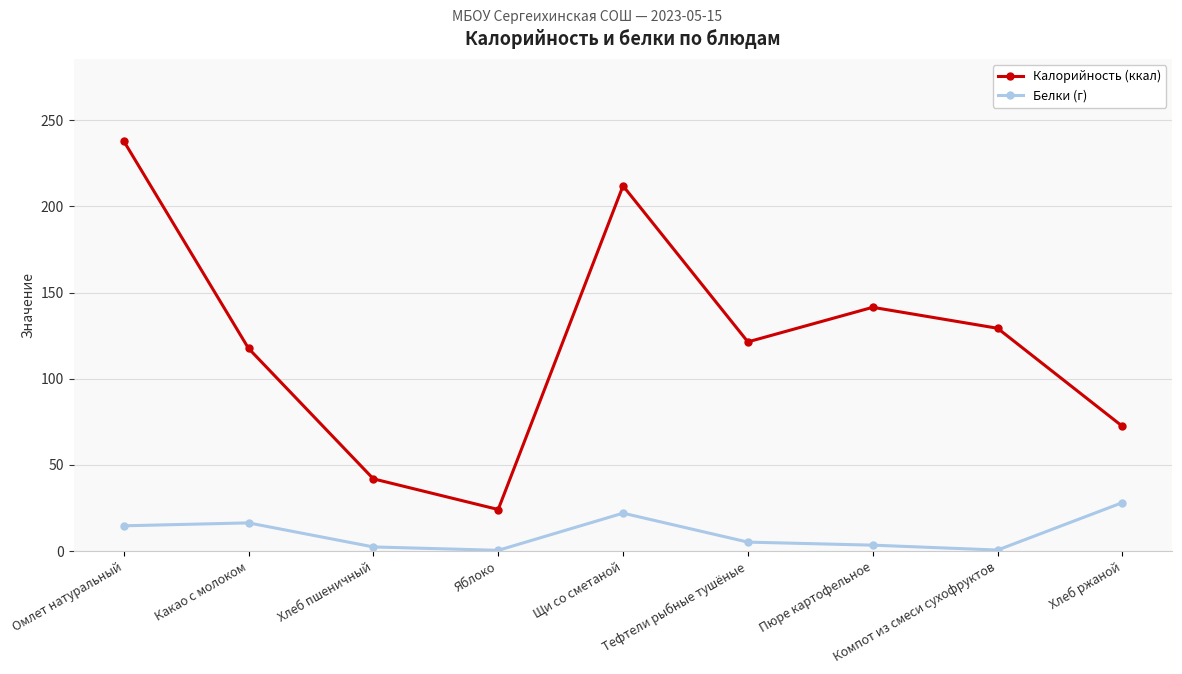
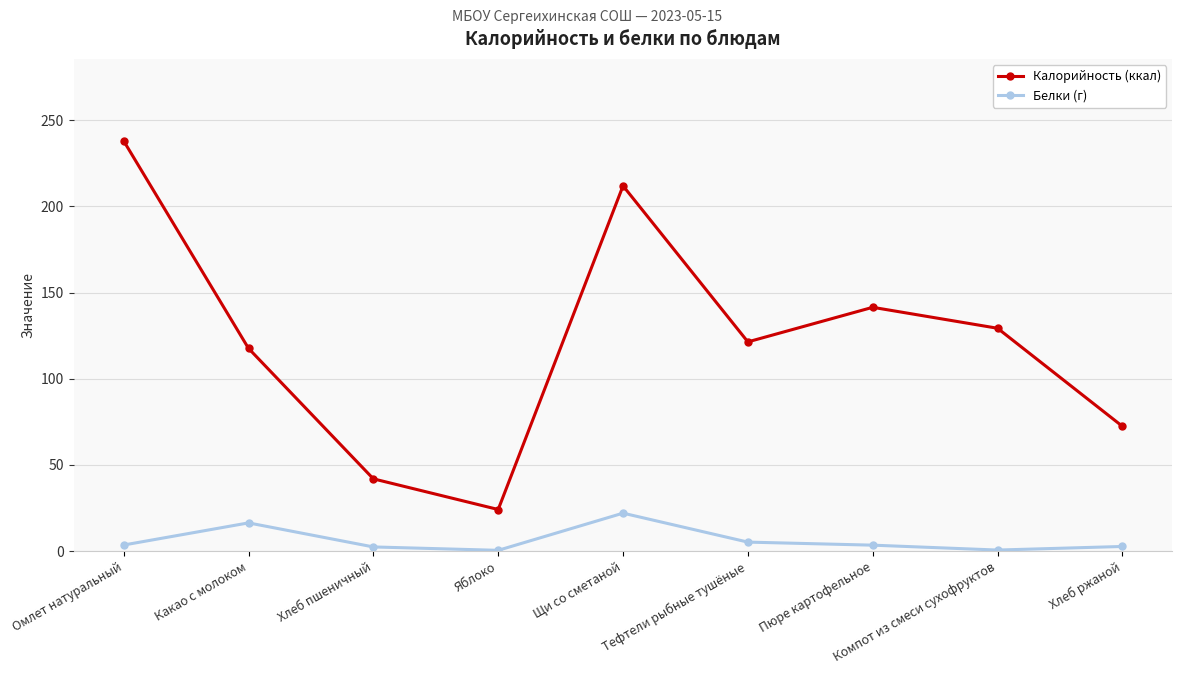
  {
    "Калорийность (ккал)": {
      "Омлет натуральный": 238,
      "Какао с молоком": 118,
      "Хлеб пшеничный": 42,
      "Яблоко": 24,
      "Щи со сметаной": 212,
      "Тефтели рыбные тушёные": 121,
      "Пюре картофельное": 141,
      "Компот из смеси сухофруктов": 129,
      "Хлеб ржаной": 72
    },
    "Белки (г)": {
-     "Омлет натуральный": 15,
+     "Омлет натуральный": 3,
      "Какао с молоком": 16,
      "Хлеб пшеничный": 2,
      "Яблоко": 0,
      "Щи со сметаной": 22,
      "Тефтели рыбные тушёные": 5,
      "Пюре картофельное": 3,
      "Компот из смеси сухофруктов": 1,
-     "Хлеб ржаной": 28
+     "Хлеб ржаной": 3
    }
  }
